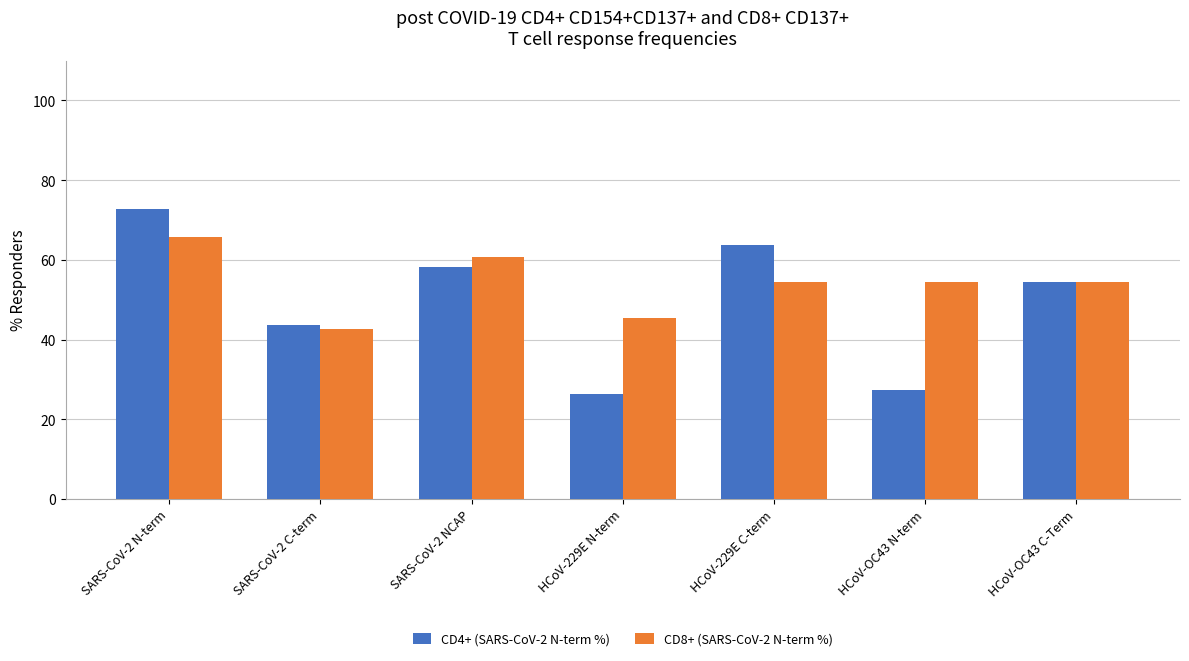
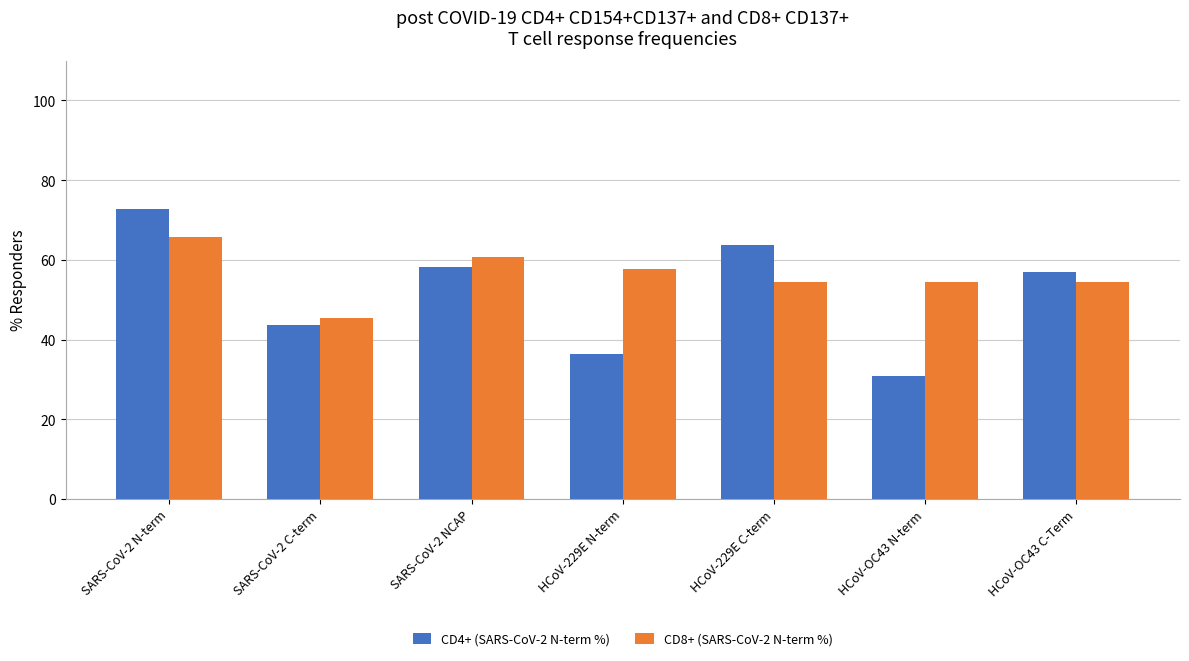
  {
    "CD4+ (SARS-CoV-2 N-term %)": {
      "SARS-CoV-2 N-term": 73,
      "SARS-CoV-2 C-term": 44,
      "SARS-CoV-2 NCAP": 58,
-     "HCoV-229E N-term": 26,
+     "HCoV-229E N-term": 36,
      "HCoV-229E C-term": 64,
-     "HCoV-OC43 N-term": 27,
-     "HCoV-OC43 C-Term": 55
+     "HCoV-OC43 N-term": 31,
+     "HCoV-OC43 C-Term": 57
    },
    "CD8+ (SARS-CoV-2 N-term %)": {
      "SARS-CoV-2 N-term": 66,
-     "SARS-CoV-2 C-term": 43,
+     "SARS-CoV-2 C-term": 45,
      "SARS-CoV-2 NCAP": 61,
-     "HCoV-229E N-term": 45,
+     "HCoV-229E N-term": 58,
      "HCoV-229E C-term": 55,
      "HCoV-OC43 N-term": 55,
      "HCoV-OC43 C-Term": 55
    }
  }
